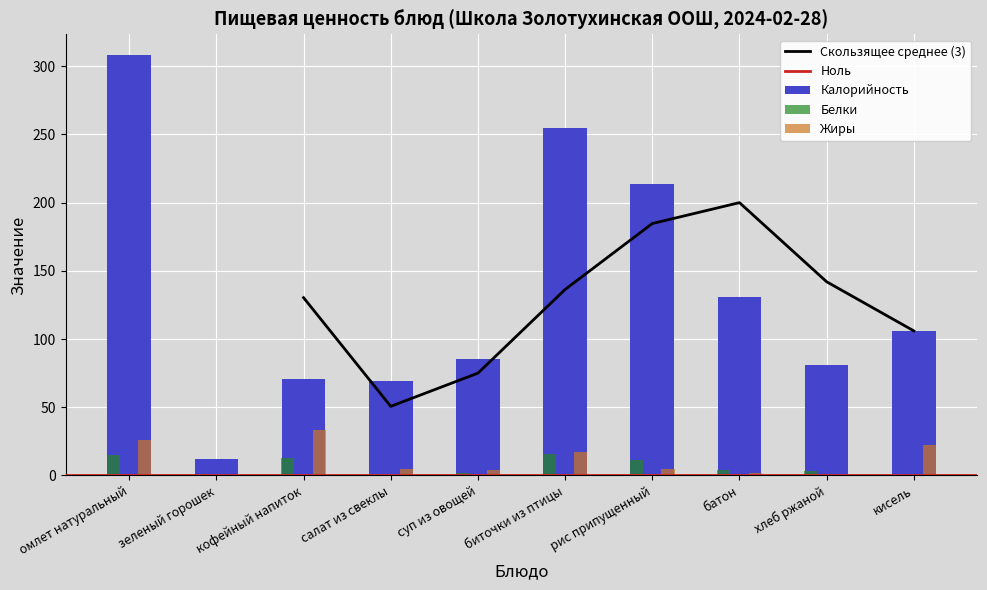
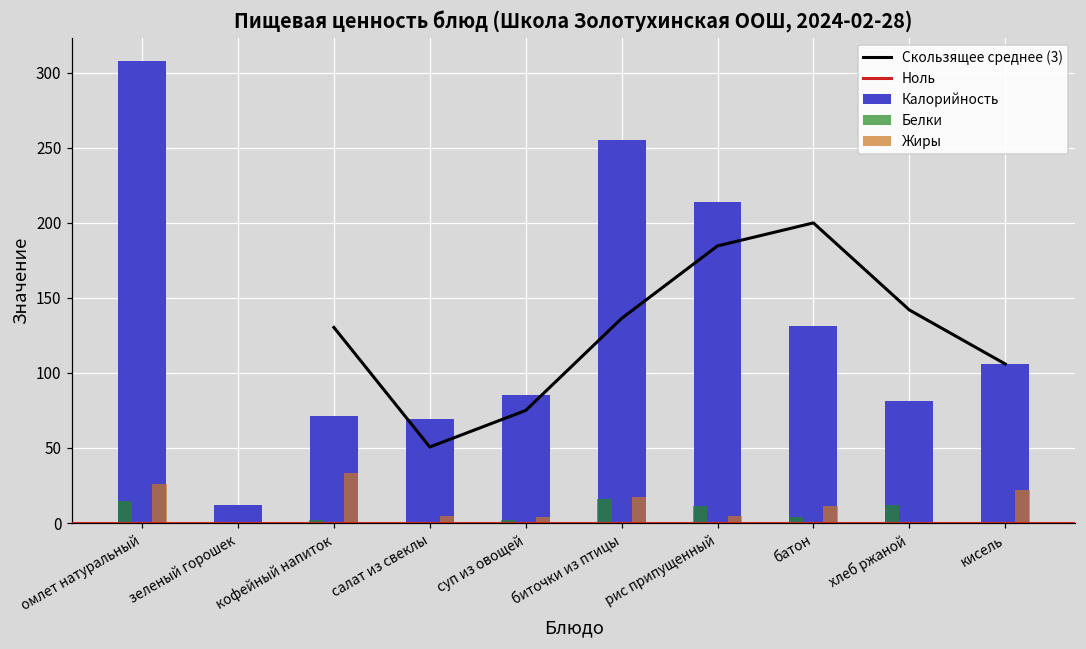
  {
    "Калорийность": {
      "омлет натуральный": 308,
      "зеленый горошек": 12,
      "кофейный напиток": 71,
      "салат из свеклы": 69,
      "суп из овощей": 85,
      "биточки из птицы": 255,
      "рис припущенный": 214,
      "батон": 131,
      "хлеб ржаной": 81,
      "кисель": 106
    },
    "Скользящее среднее (3)": {
      "кофейный напиток": 130,
      "салат из свеклы": 51,
      "суп из овощей": 75,
      "биточки из птицы": 136,
      "рис припущенный": 185,
      "батон": 200,
      "хлеб ржаной": 142,
      "кисель": 106
    },
    "Белки": {
-     "кофейный напиток": 13,
-     "хлеб ржаной": 3,
+     "кофейный напиток": 2,
+     "хлеб ржаной": 12,
      "кисель": 0
    },
    "Жиры": {
      "зеленый горошек": 0,
-     "батон": 1,
+     "батон": 12,
      "хлеб ржаной": 0
    }
  }
